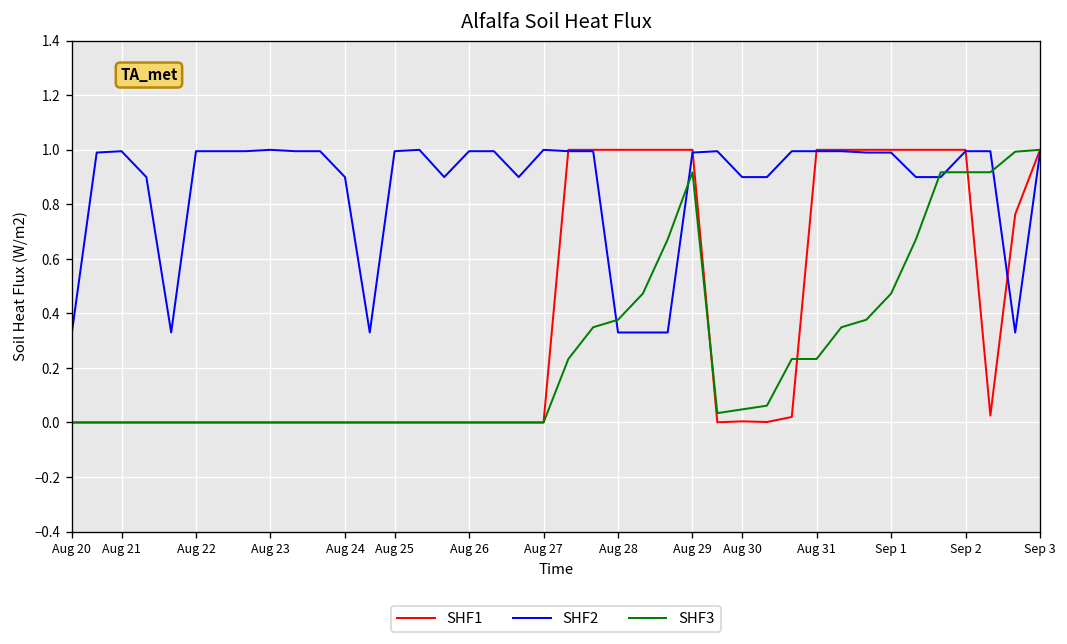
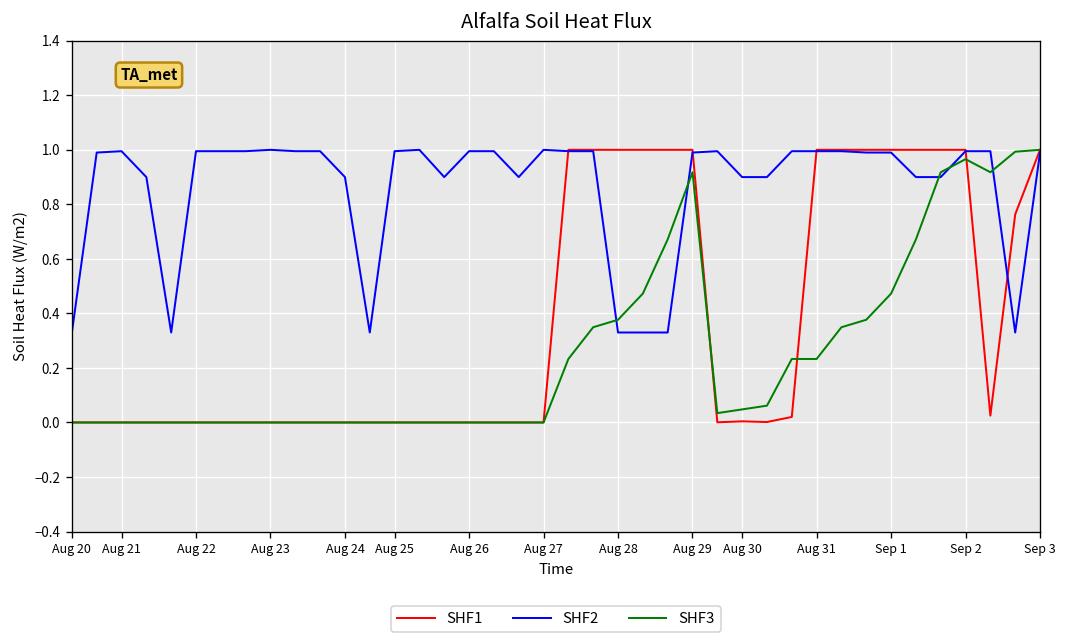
  {
    "SHF1": {
      "Aug 28": 1.00,
      "Aug 30": 0.00
    },
    "SHF2": {
      "Aug 20": 0.33,
      "Aug 21": 1.00,
      "Aug 22": 1.00,
      "Aug 23": 1.00,
      "Aug 24": 0.90,
      "Aug 25": 1.00,
      "Aug 26": 1.00,
      "Aug 27": 1.00,
      "Aug 28": 0.33,
      "Aug 30": 0.90
    },
    "SHF3": {
      "Aug 28": 0.38,
      "Aug 29": 0.92,
      "Aug 30": 0.05,
      "Aug 31": 0.23,
      "Sep 1": 0.47,
-     "Sep 2": 0.92
+     "Sep 2": 0.97
    }
  }
